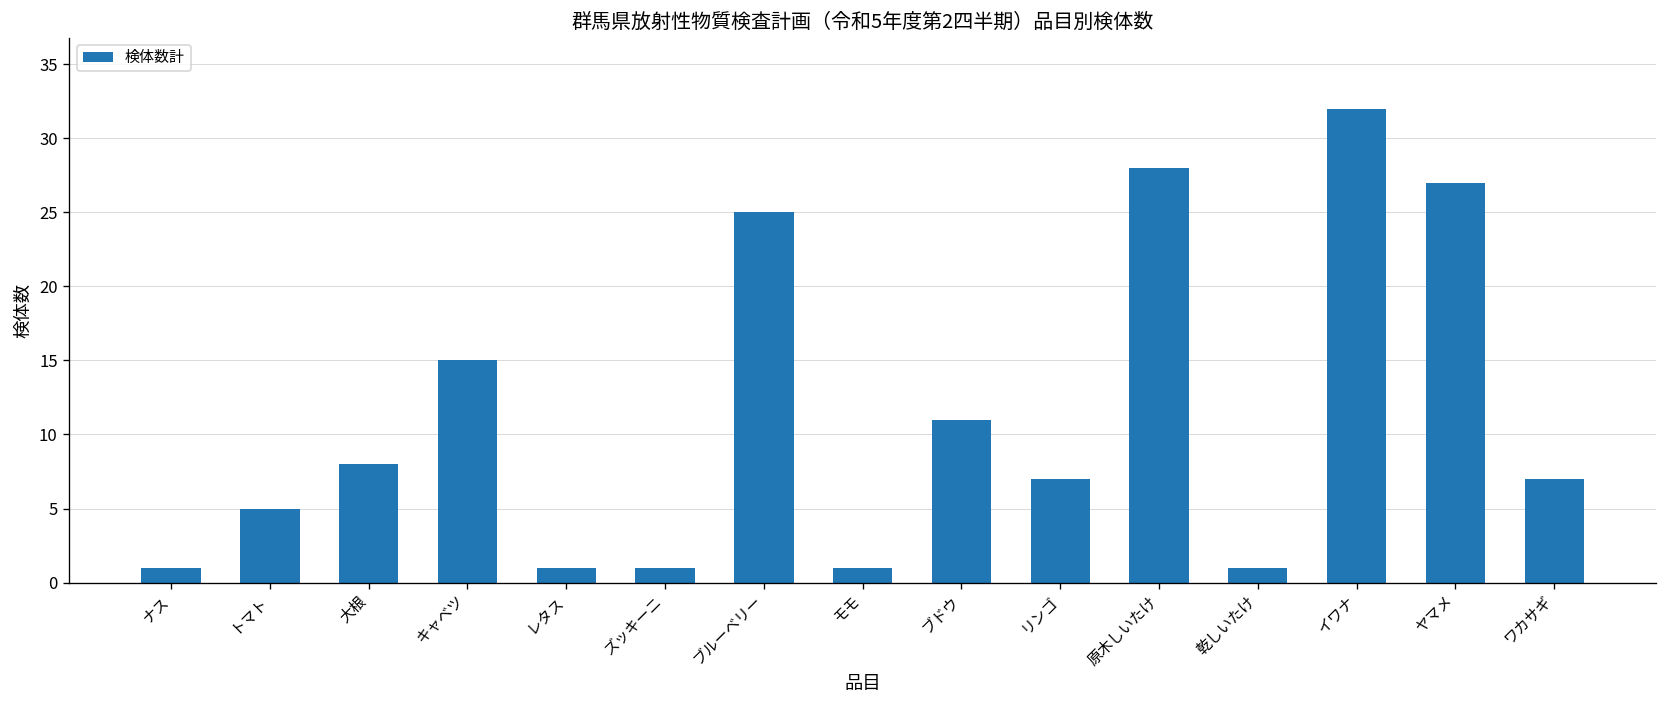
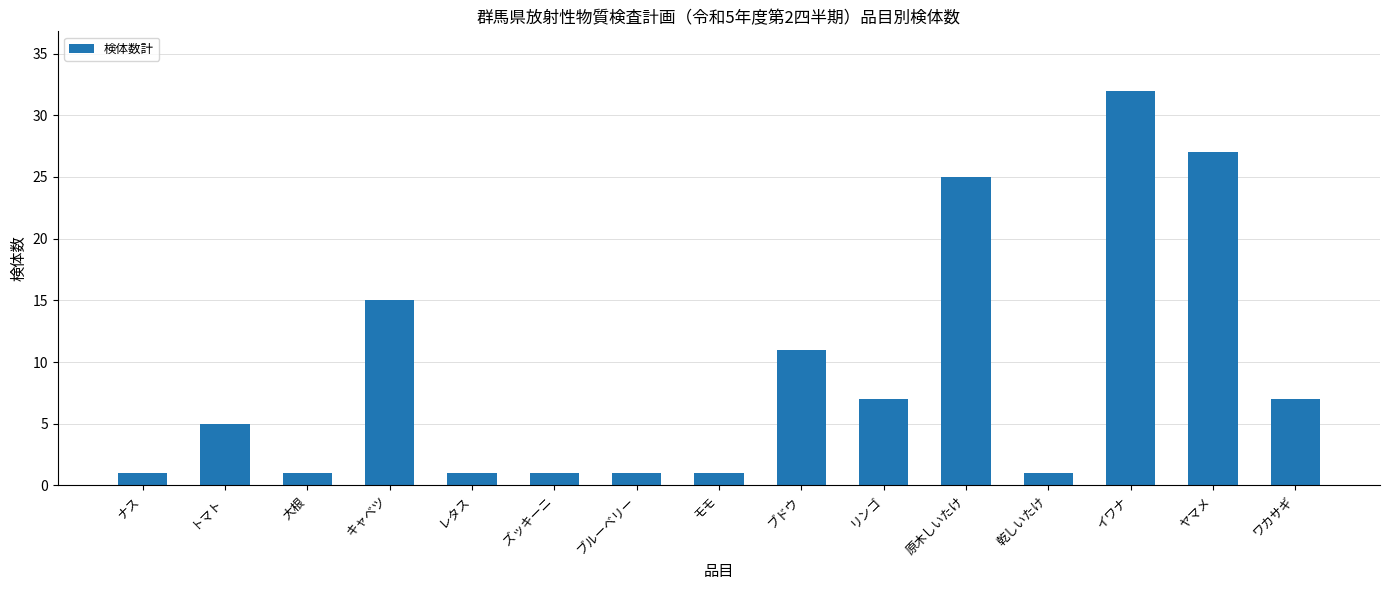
  {
    "ナス": 1,
    "トマト": 5,
-   "大根": 8,
+   "大根": 1,
    "キャベツ": 15,
    "レタス": 1,
    "ズッキーニ": 1,
-   "ブルーベリー": 25,
+   "ブルーベリー": 1,
    "モモ": 1,
    "ブドウ": 11,
    "リンゴ": 7,
-   "原木しいたけ": 28,
+   "原木しいたけ": 25,
    "乾しいたけ": 1,
    "イワナ": 32,
    "ヤマメ": 27,
    "ワカサギ": 7
  }
